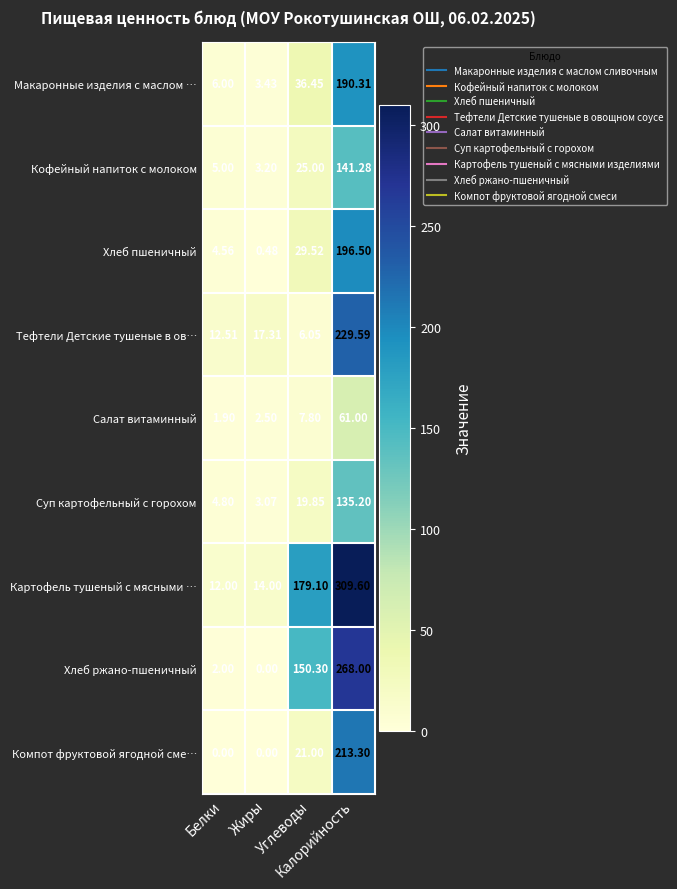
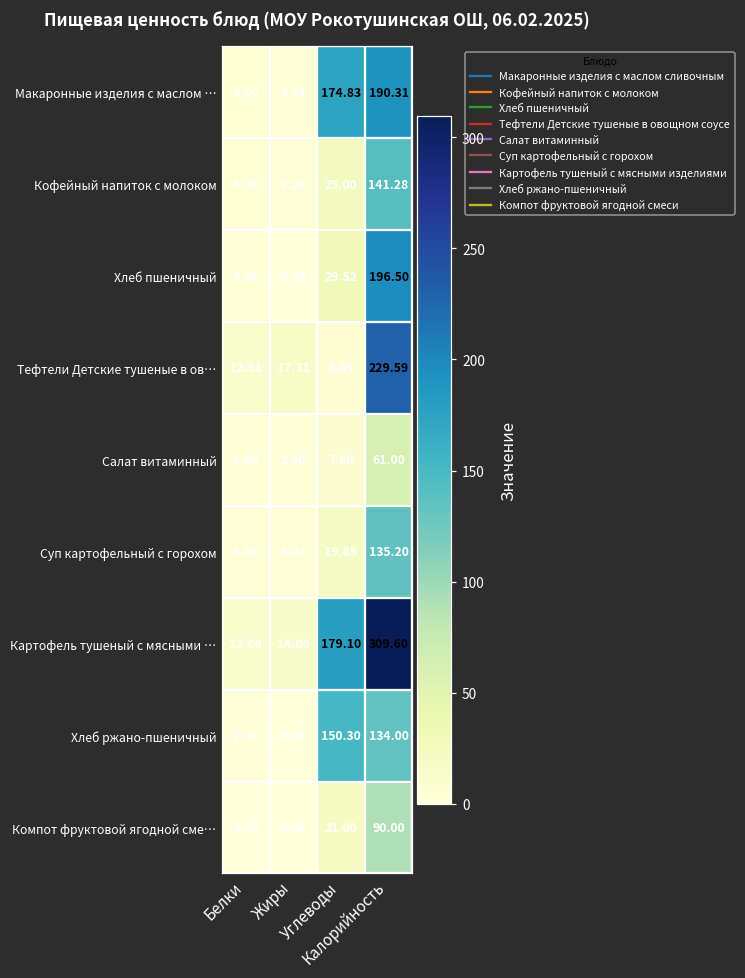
  {
    "Макаронные изделия с маслом …": {
-     "Углеводы": 36.45,
+     "Углеводы": 174.83,
      "Калорийность": 190.31
    },
    "Кофейный напиток с молоком": {
      "Углеводы": 25.00,
      "Калорийность": 141.28
    },
    "Хлеб пшеничный": {
      "Углеводы": 29.52,
      "Калорийность": 196.50
    },
    "Тефтели Детские тушеные в ов…": {
      "Белки": 12.51,
      "Жиры": 17.31,
      "Калорийность": 229.59
    },
    "Салат витаминный": {
      "Калорийность": 61.00
    },
    "Суп картофельный с горохом": {
      "Углеводы": 19.85,
      "Калорийность": 135.20
    },
    "Картофель тушеный с мясными …": {
      "Белки": 12.00,
      "Жиры": 14.00,
      "Углеводы": 179.10,
      "Калорийность": 309.60
    },
    "Хлеб ржано-пшеничный": {
      "Углеводы": 150.30,
-     "Калорийность": 268.00
+     "Калорийность": 134.00
    },
    "Компот фруктовой ягодной сме…": {
      "Углеводы": 21.00,
-     "Калорийность": 213.30
+     "Калорийность": 90.00
    }
  }
